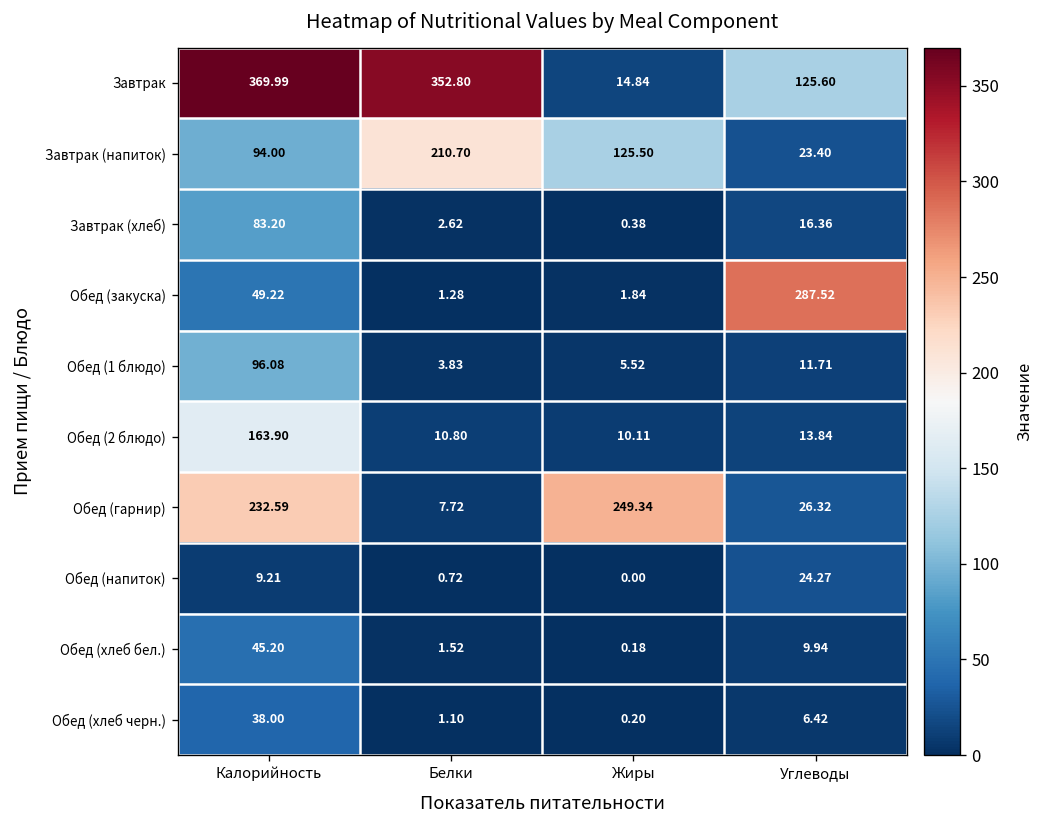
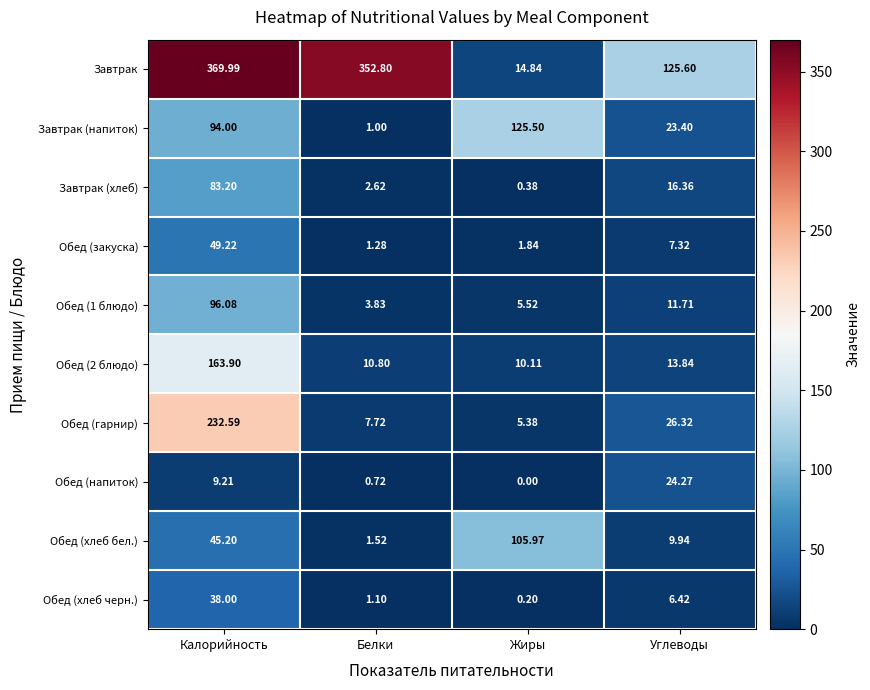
  {
    "Завтрак": {
      "Калорийность": 369.99,
      "Белки": 352.80,
      "Жиры": 14.84,
      "Углеводы": 125.60
    },
    "Завтрак (напиток)": {
      "Калорийность": 94.00,
-     "Белки": 210.70,
+     "Белки": 1.00,
      "Жиры": 125.50,
      "Углеводы": 23.40
    },
    "Завтрак (хлеб)": {
      "Калорийность": 83.20,
      "Белки": 2.62,
      "Жиры": 0.38,
      "Углеводы": 16.36
    },
    "Обед (закуска)": {
      "Калорийность": 49.22,
      "Белки": 1.28,
      "Жиры": 1.84,
-     "Углеводы": 287.52
+     "Углеводы": 7.32
    },
    "Обед (1 блюдо)": {
      "Калорийность": 96.08,
      "Белки": 3.83,
      "Жиры": 5.52,
      "Углеводы": 11.71
    },
    "Обед (2 блюдо)": {
      "Калорийность": 163.90,
      "Белки": 10.80,
      "Жиры": 10.11,
      "Углеводы": 13.84
    },
    "Обед (гарнир)": {
      "Калорийность": 232.59,
      "Белки": 7.72,
-     "Жиры": 249.34,
+     "Жиры": 5.38,
      "Углеводы": 26.32
    },
    "Обед (напиток)": {
      "Калорийность": 9.21,
      "Белки": 0.72,
      "Жиры": 0.00,
      "Углеводы": 24.27
    },
    "Обед (хлеб бел.)": {
      "Калорийность": 45.20,
      "Белки": 1.52,
-     "Жиры": 0.18,
+     "Жиры": 105.97,
      "Углеводы": 9.94
    },
    "Обед (хлеб черн.)": {
      "Калорийность": 38.00,
      "Белки": 1.10,
      "Жиры": 0.20,
      "Углеводы": 6.42
    }
  }
